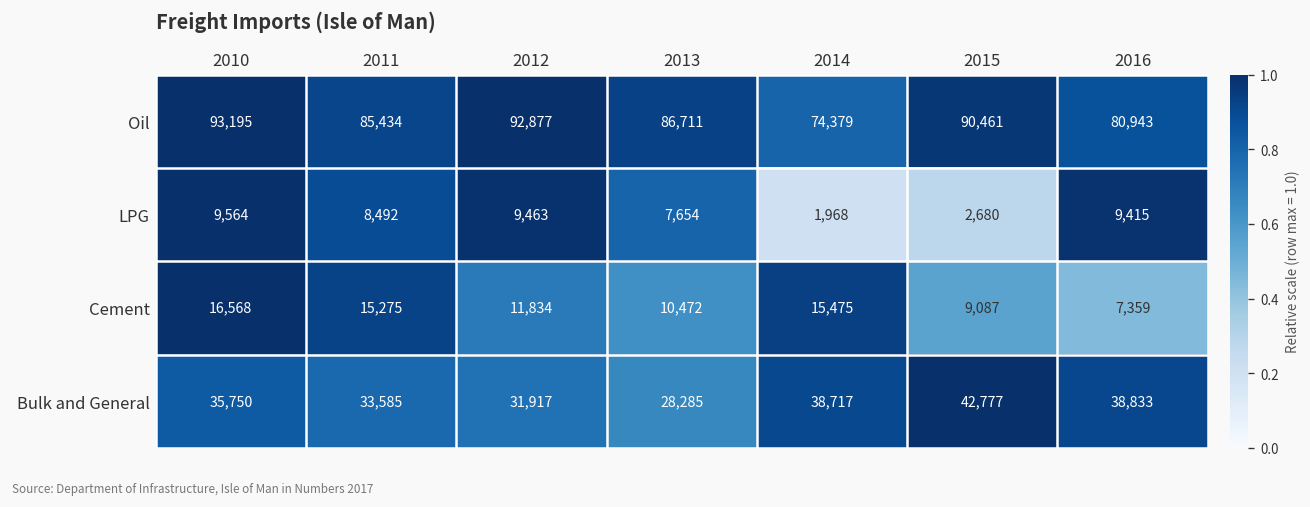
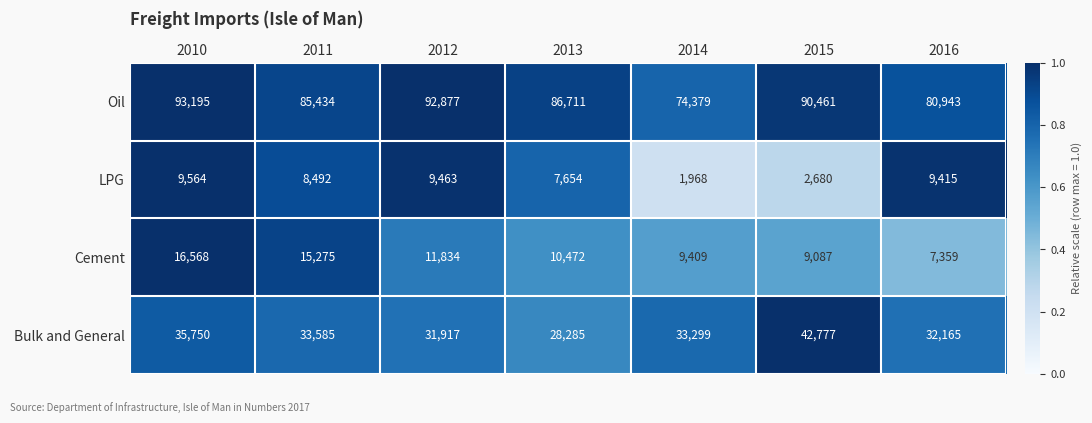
  {
    "Oil": {
      "2010": "93,195",
      "2011": "85,434",
      "2012": "92,877",
      "2013": "86,711",
      "2014": "74,379",
      "2015": "90,461",
      "2016": "80,943"
    },
    "LPG": {
      "2010": "9,564",
      "2011": "8,492",
      "2012": "9,463",
      "2013": "7,654",
      "2014": "1,968",
      "2015": "2,680",
      "2016": "9,415"
    },
    "Cement": {
      "2010": "16,568",
      "2011": "15,275",
      "2012": "11,834",
      "2013": "10,472",
-     "2014": "15,475",
+     "2014": "9,409",
      "2015": "9,087",
      "2016": "7,359"
    },
    "Bulk and General": {
      "2010": "35,750",
      "2011": "33,585",
      "2012": "31,917",
      "2013": "28,285",
-     "2014": "38,717",
+     "2014": "33,299",
      "2015": "42,777",
-     "2016": "38,833"
+     "2016": "32,165"
    }
  }
